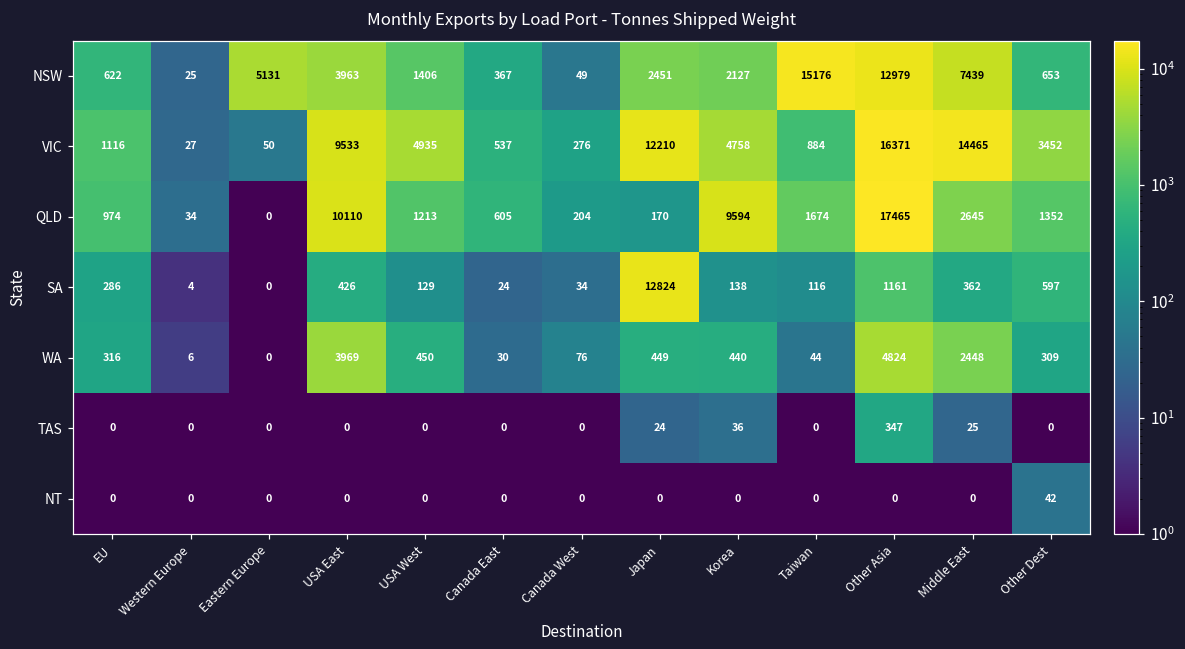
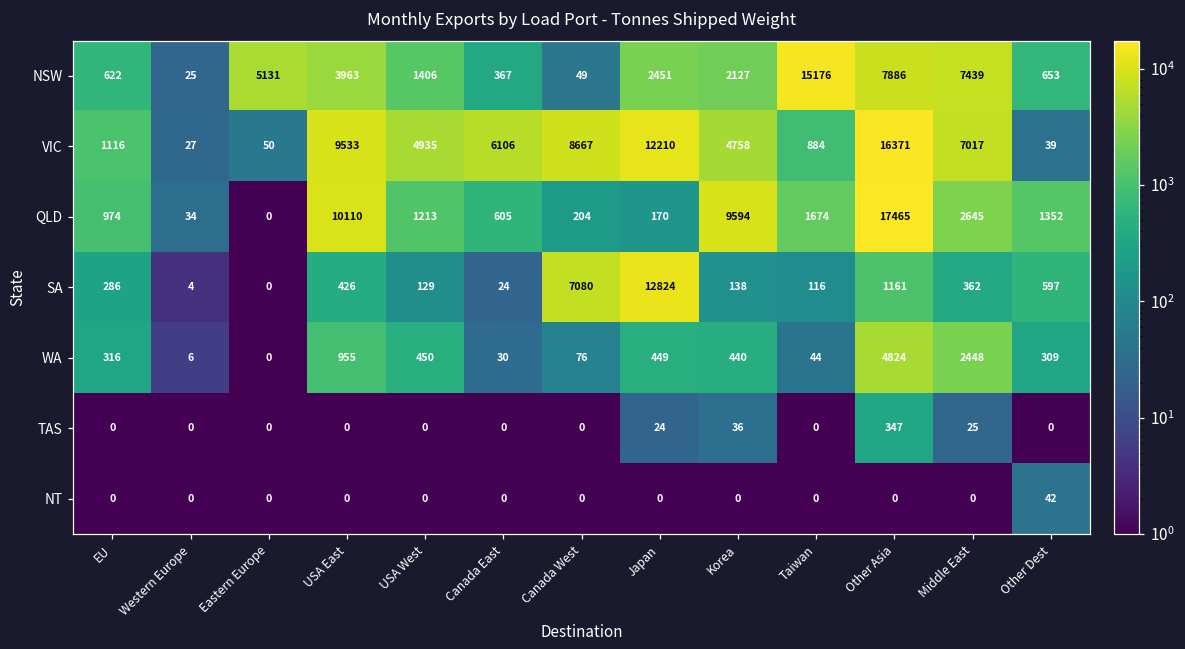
  {
    "NSW": {
      "EU": 622,
      "Western Europe": 25,
      "Eastern Europe": 5131,
      "USA East": 3963,
      "USA West": 1406,
      "Canada East": 367,
      "Canada West": 49,
      "Japan": 2451,
      "Korea": 2127,
      "Taiwan": 15176,
-     "Other Asia": 12979,
+     "Other Asia": 7886,
      "Middle East": 7439,
      "Other Dest": 653
    },
    "VIC": {
      "EU": 1116,
      "Western Europe": 27,
      "Eastern Europe": 50,
      "USA East": 9533,
      "USA West": 4935,
-     "Canada East": 537,
-     "Canada West": 276,
+     "Canada East": 6106,
+     "Canada West": 8667,
      "Japan": 12210,
      "Korea": 4758,
      "Taiwan": 884,
      "Other Asia": 16371,
-     "Middle East": 14465,
-     "Other Dest": 3452
+     "Middle East": 7017,
+     "Other Dest": 39
    },
    "QLD": {
      "EU": 974,
      "Western Europe": 34,
      "Eastern Europe": 0,
      "USA East": 10110,
      "USA West": 1213,
      "Canada East": 605,
      "Canada West": 204,
      "Japan": 170,
      "Korea": 9594,
      "Taiwan": 1674,
      "Other Asia": 17465,
      "Middle East": 2645,
      "Other Dest": 1352
    },
    "SA": {
      "EU": 286,
      "Western Europe": 4,
      "Eastern Europe": 0,
      "USA East": 426,
      "USA West": 129,
      "Canada East": 24,
-     "Canada West": 34,
+     "Canada West": 7080,
      "Japan": 12824,
      "Korea": 138,
      "Taiwan": 116,
      "Other Asia": 1161,
      "Middle East": 362,
      "Other Dest": 597
    },
    "WA": {
      "EU": 316,
      "Western Europe": 6,
      "Eastern Europe": 0,
-     "USA East": 3969,
+     "USA East": 955,
      "USA West": 450,
      "Canada East": 30,
      "Canada West": 76,
      "Japan": 449,
      "Korea": 440,
      "Taiwan": 44,
      "Other Asia": 4824,
      "Middle East": 2448,
      "Other Dest": 309
    },
    "TAS": {
      "EU": 0,
      "Western Europe": 0,
      "Eastern Europe": 0,
      "USA East": 0,
      "USA West": 0,
      "Canada East": 0,
      "Canada West": 0,
      "Japan": 24,
      "Korea": 36,
      "Taiwan": 0,
      "Other Asia": 347,
      "Middle East": 25,
      "Other Dest": 0
    },
    "NT": {
      "EU": 0,
      "Western Europe": 0,
      "Eastern Europe": 0,
      "USA East": 0,
      "USA West": 0,
      "Canada East": 0,
      "Canada West": 0,
      "Japan": 0,
      "Korea": 0,
      "Taiwan": 0,
      "Other Asia": 0,
      "Middle East": 0,
      "Other Dest": 42
    }
  }
